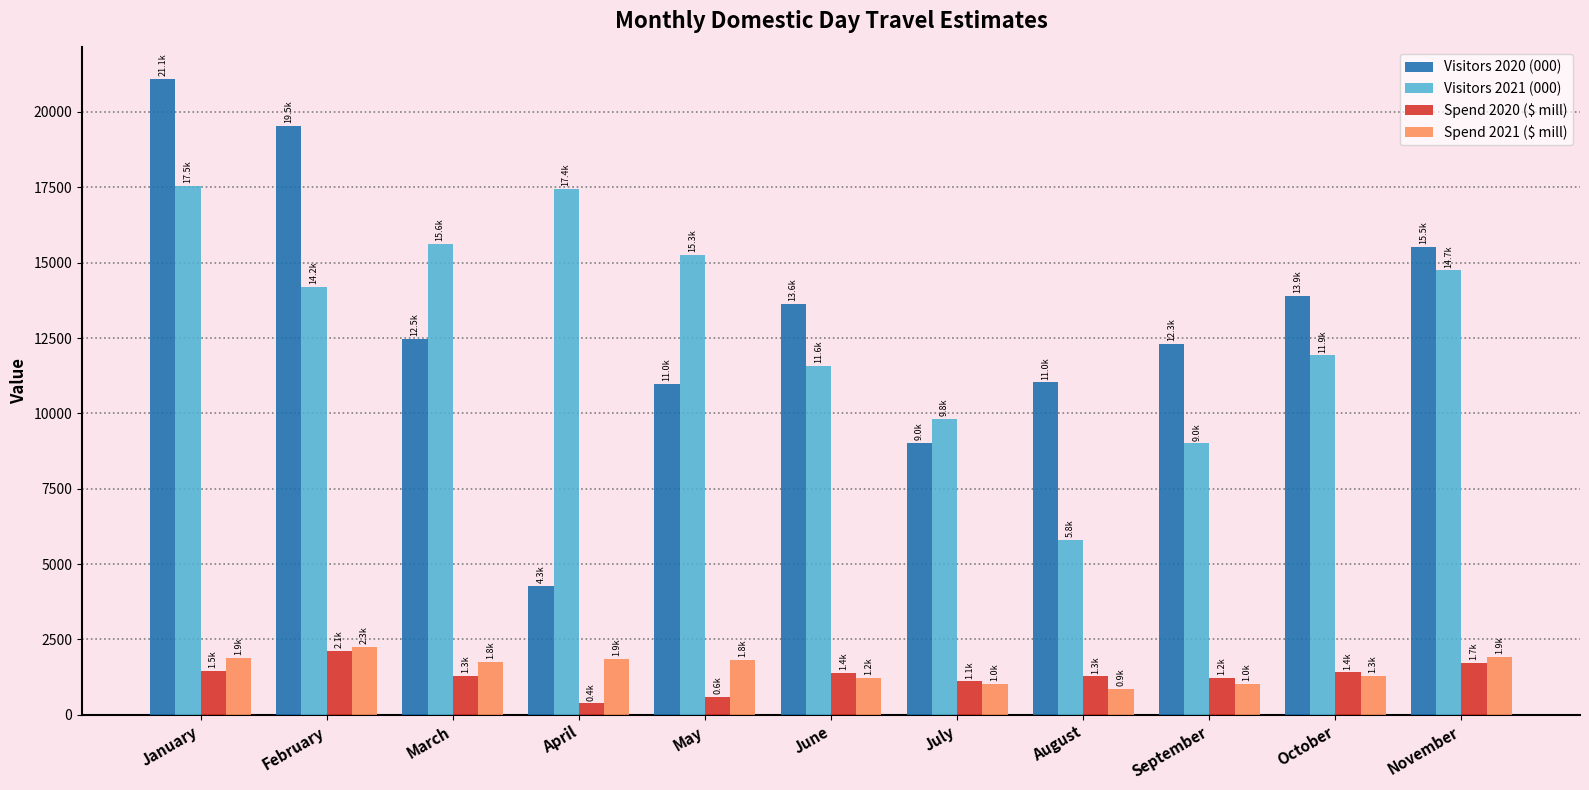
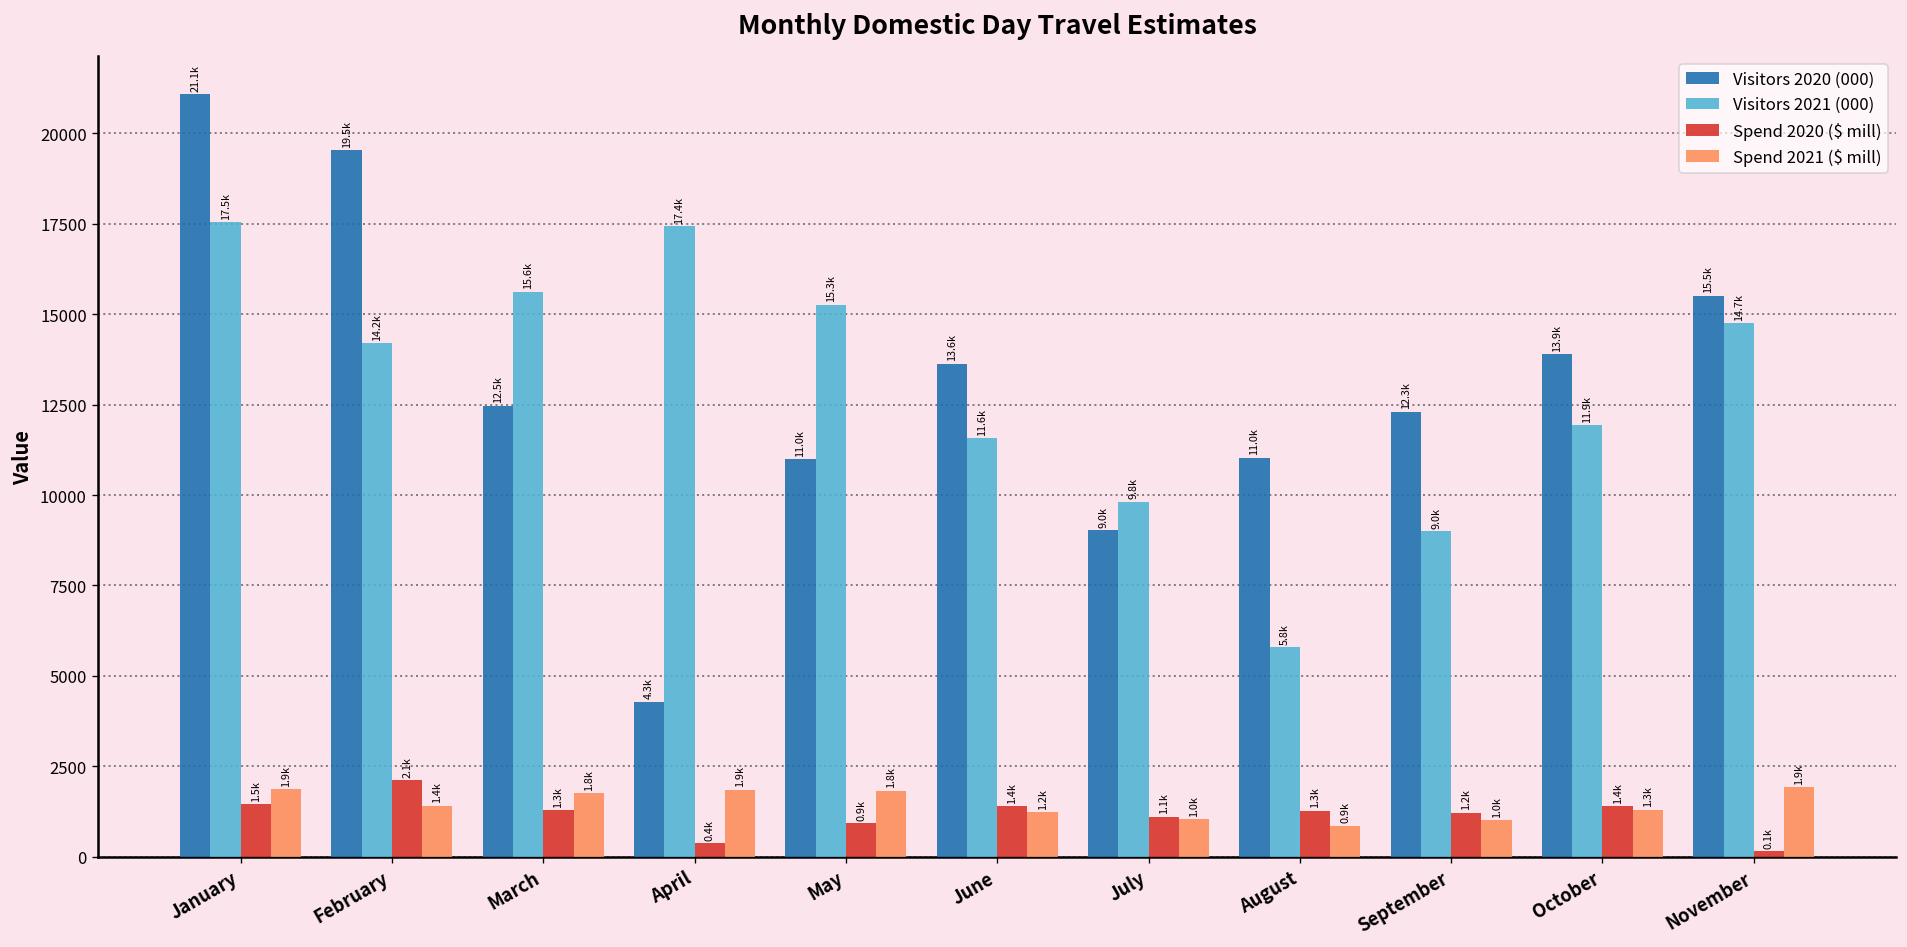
  {
    "Visitors 2020 (000)": {
      "January": "21.1k",
      "February": "19.5k",
      "March": "12.5k",
      "April": "4.3k",
      "May": "11.0k",
      "June": "13.6k",
      "July": "9.0k",
      "August": "11.0k",
      "September": "12.3k",
      "October": "13.9k",
      "November": "15.5k"
    },
    "Visitors 2021 (000)": {
      "January": "17.5k",
      "February": "14.2k",
      "March": "15.6k",
      "April": "17.4k",
      "May": "15.3k",
      "June": "11.6k",
      "July": "9.8k",
      "August": "5.8k",
      "September": "9.0k",
      "October": "11.9k",
      "November": "14.7k"
    },
    "Spend 2020 ($ mill)": {
      "January": "1.5k",
      "February": "2.1k",
      "March": "1.3k",
      "April": "0.4k",
-     "May": "0.6k",
+     "May": "0.9k",
      "June": "1.4k",
      "July": "1.1k",
      "August": "1.3k",
      "September": "1.2k",
      "October": "1.4k",
-     "November": "1.7k"
+     "November": "0.1k"
    },
    "Spend 2021 ($ mill)": {
      "January": "1.9k",
-     "February": "2.3k",
+     "February": "1.4k",
      "March": "1.8k",
      "April": "1.9k",
      "May": "1.8k",
      "June": "1.2k",
      "July": "1.0k",
      "August": "0.9k",
      "September": "1.0k",
      "October": "1.3k",
      "November": "1.9k"
    }
  }
